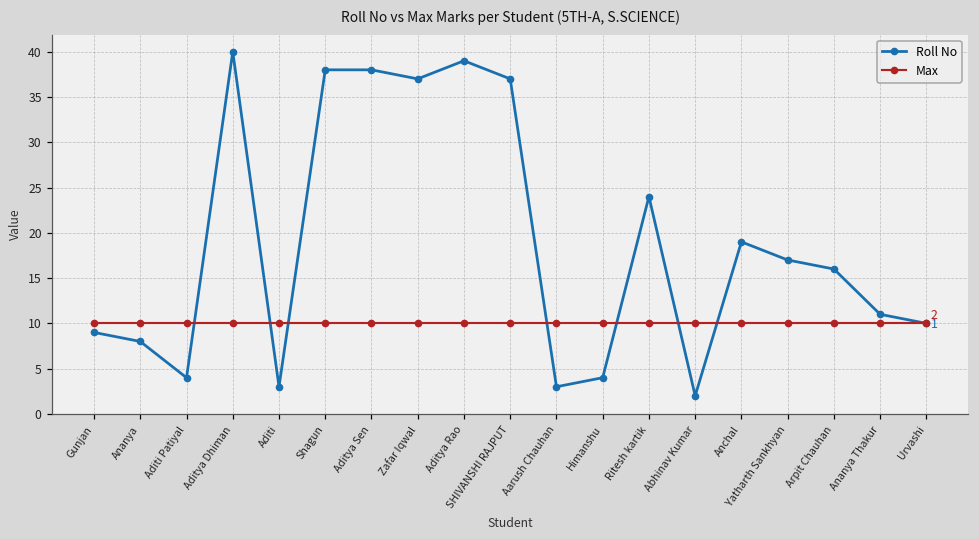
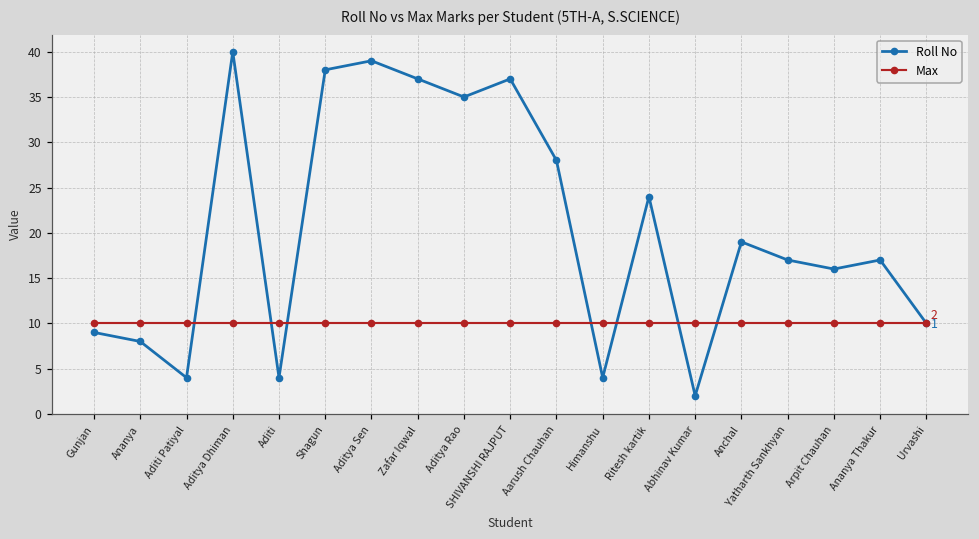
  {
    "Roll No": {
      "Gunjan": 9,
      "Ananya": 8,
      "Aditi Patiyal": 4,
      "Aditya Dhiman": 40,
-     "Aditi": 3,
+     "Aditi": 4,
      "Shagun": 38,
-     "Aditya Sen": 38,
+     "Aditya Sen": 39,
      "Zafar Iqwal": 37,
-     "Aditya Rao": 39,
+     "Aditya Rao": 35,
      "SHIVANSHI RAJPUT": 37,
-     "Aarush Chauhan": 3,
+     "Aarush Chauhan": 28,
      "Himanshu": 4,
      "Ritesh kartik": 24,
      "Abhinav Kumar": 2,
      "Anchal": 19,
      "Yatharth Sankhyan": 17,
      "Arpit Chauhan": 16,
-     "Ananya Thakur": 11
+     "Ananya Thakur": 17
    },
    "Max": {
      "Gunjan": 10,
      "Ananya": 10,
      "Aditi Patiyal": 10,
      "Aditya Dhiman": 10,
      "Aditi": 10,
      "Shagun": 10,
      "Aditya Sen": 10,
      "Zafar Iqwal": 10,
      "Aditya Rao": 10,
      "SHIVANSHI RAJPUT": 10,
      "Aarush Chauhan": 10,
      "Himanshu": 10,
      "Ritesh kartik": 10,
      "Abhinav Kumar": 10,
      "Anchal": 10,
      "Yatharth Sankhyan": 10,
      "Arpit Chauhan": 10,
      "Ananya Thakur": 10
    }
  }
